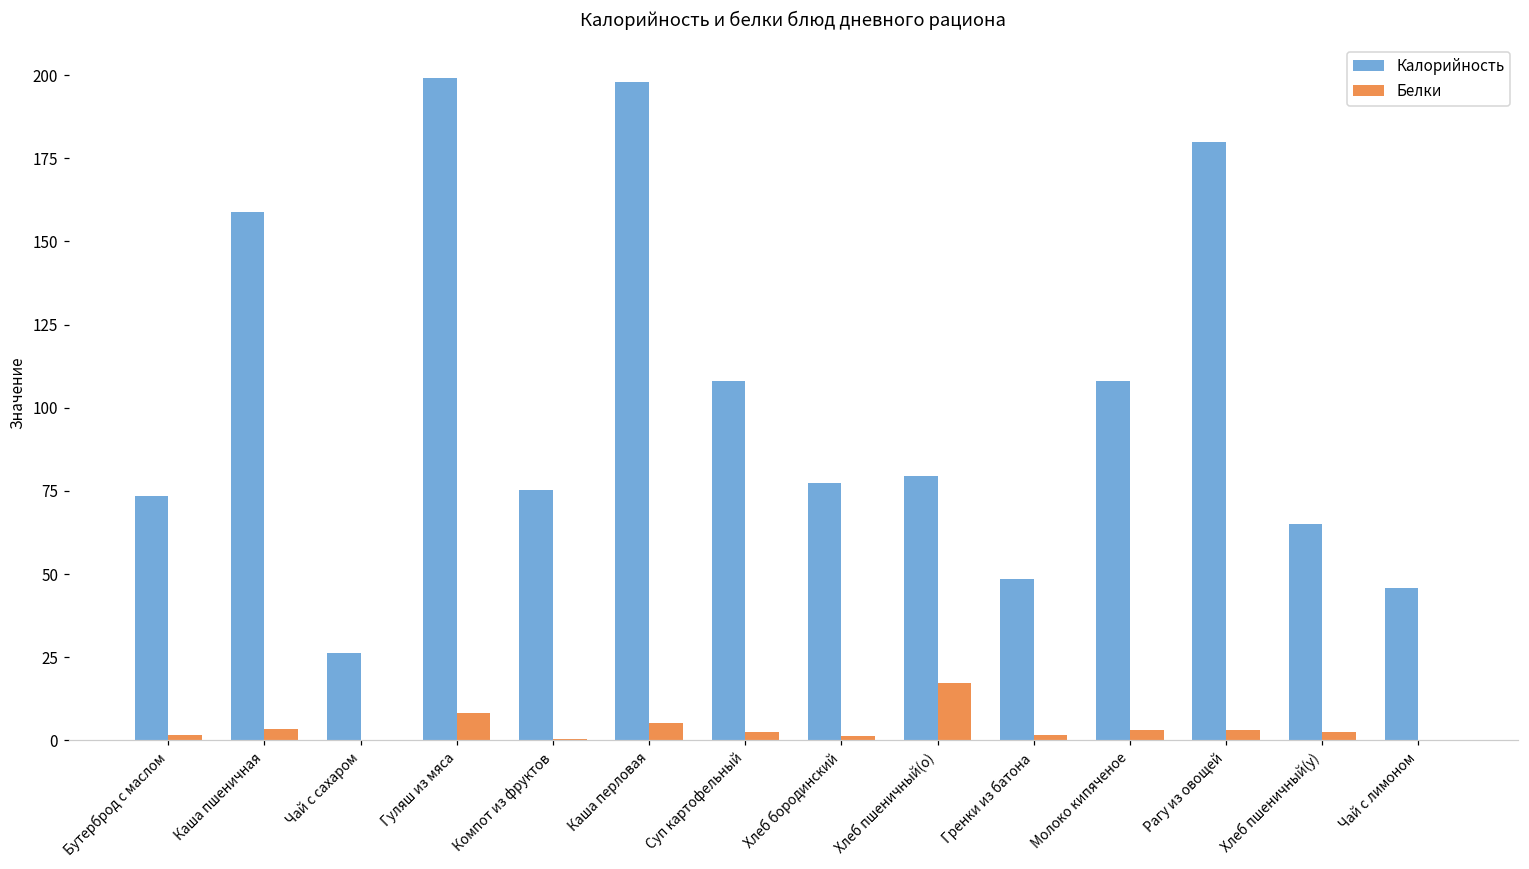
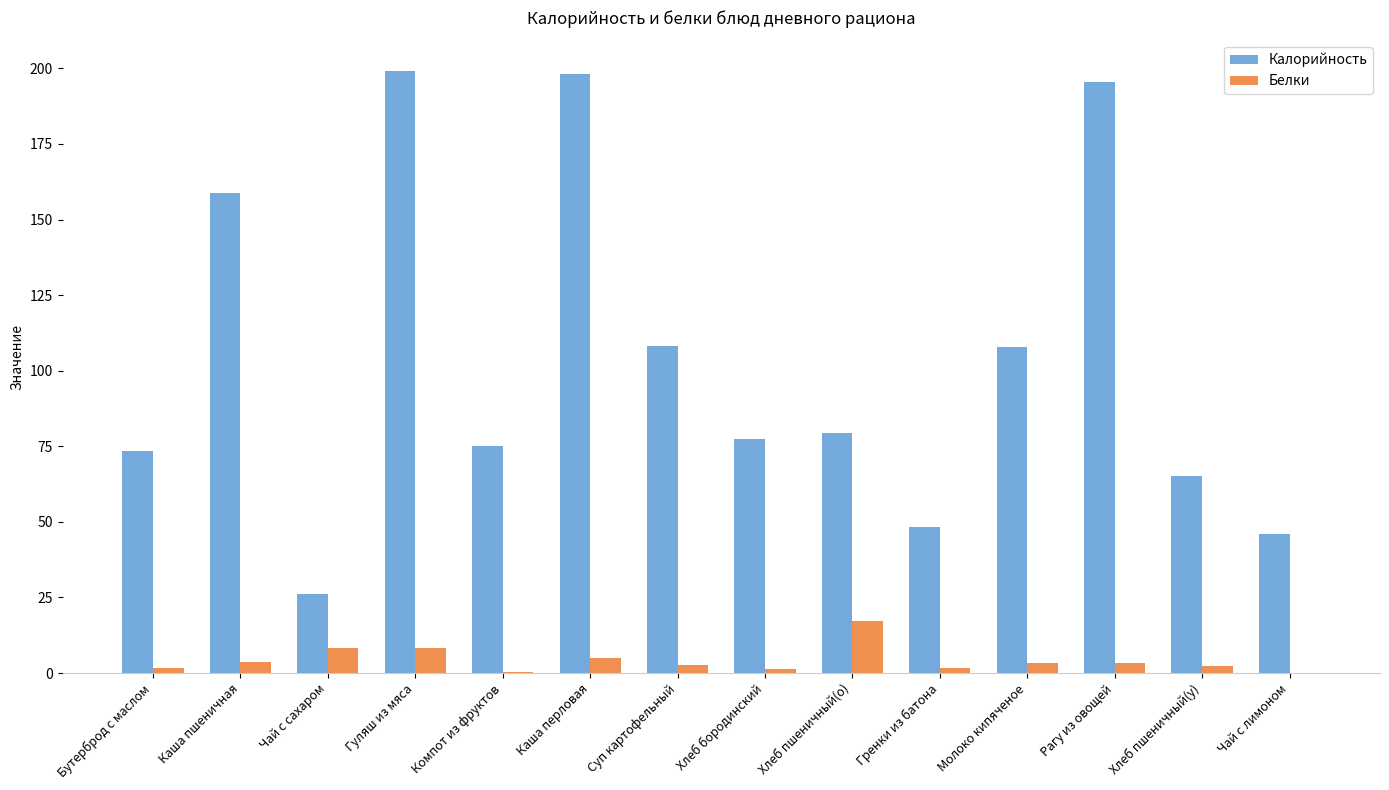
  {
    "Калорийность": {
      "Бутерброд с маслом": 73,
      "Каша пшеничная": 159,
      "Чай с сахаром": 26,
      "Гуляш из мяса": 199,
      "Компот из фруктов": 75,
      "Каша перловая": 198,
      "Суп картофельный": 108,
      "Хлеб бородинский": 77,
      "Хлеб пшеничный(о)": 79,
      "Гренки из батона": 48,
      "Молоко кипяченое": 108,
-     "Рагу из овощей": 180,
+     "Рагу из овощей": 196,
      "Хлеб пшеничный(у)": 65,
      "Чай с лимоном": 46
    },
    "Белки": {
      "Бутерброд с маслом": 2,
      "Каша пшеничная": 4,
-     "Чай с сахаром": 0,
+     "Чай с сахаром": 8,
      "Гуляш из мяса": 8,
      "Каша перловая": 5,
      "Суп картофельный": 3,
      "Хлеб бородинский": 1,
      "Хлеб пшеничный(о)": 17,
      "Гренки из батона": 2,
      "Молоко кипяченое": 3,
      "Рагу из овощей": 3,
      "Хлеб пшеничный(у)": 2
    }
  }
